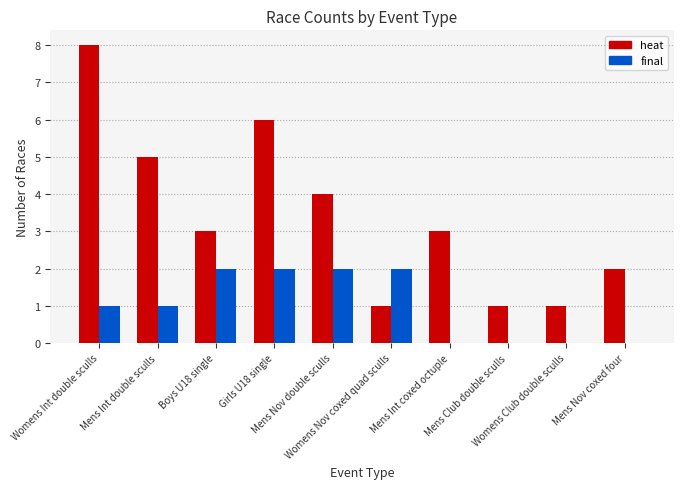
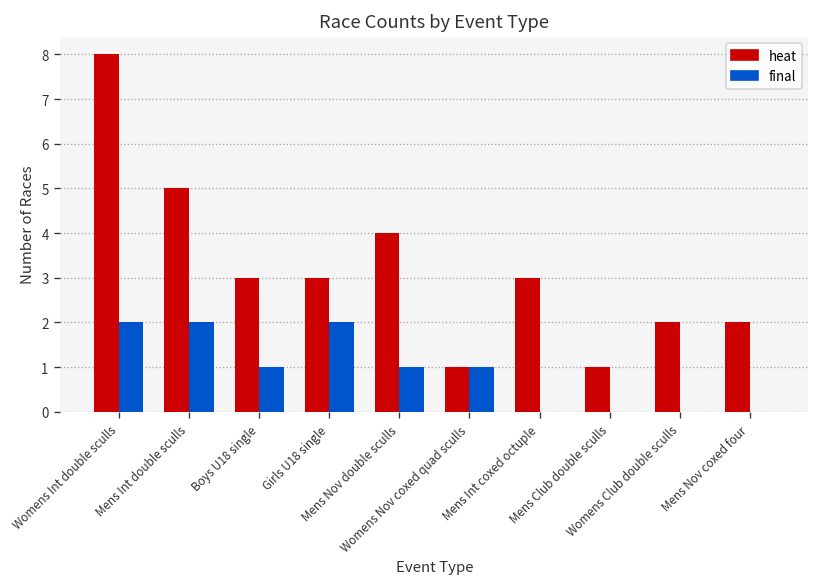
  {
    "heat": {
      "Womens Int double sculls": 8,
      "Mens Int double sculls": 5,
      "Boys U18 single": 3,
-     "Girls U18 single": 6,
+     "Girls U18 single": 3,
      "Mens Nov double sculls": 4,
      "Womens Nov coxed quad sculls": 1,
      "Mens Int coxed octuple": 3,
      "Mens Club double sculls": 1,
-     "Womens Club double sculls": 1,
+     "Womens Club double sculls": 2,
      "Mens Nov coxed four": 2
    },
    "final": {
-     "Womens Int double sculls": 1,
-     "Mens Int double sculls": 1,
-     "Boys U18 single": 2,
+     "Womens Int double sculls": 2,
+     "Mens Int double sculls": 2,
+     "Boys U18 single": 1,
      "Girls U18 single": 2,
-     "Mens Nov double sculls": 2,
-     "Womens Nov coxed quad sculls": 2,
+     "Mens Nov double sculls": 1,
+     "Womens Nov coxed quad sculls": 1,
      "Mens Int coxed octuple": 0,
      "Mens Club double sculls": 0,
      "Womens Club double sculls": 0,
      "Mens Nov coxed four": 0
    }
  }
